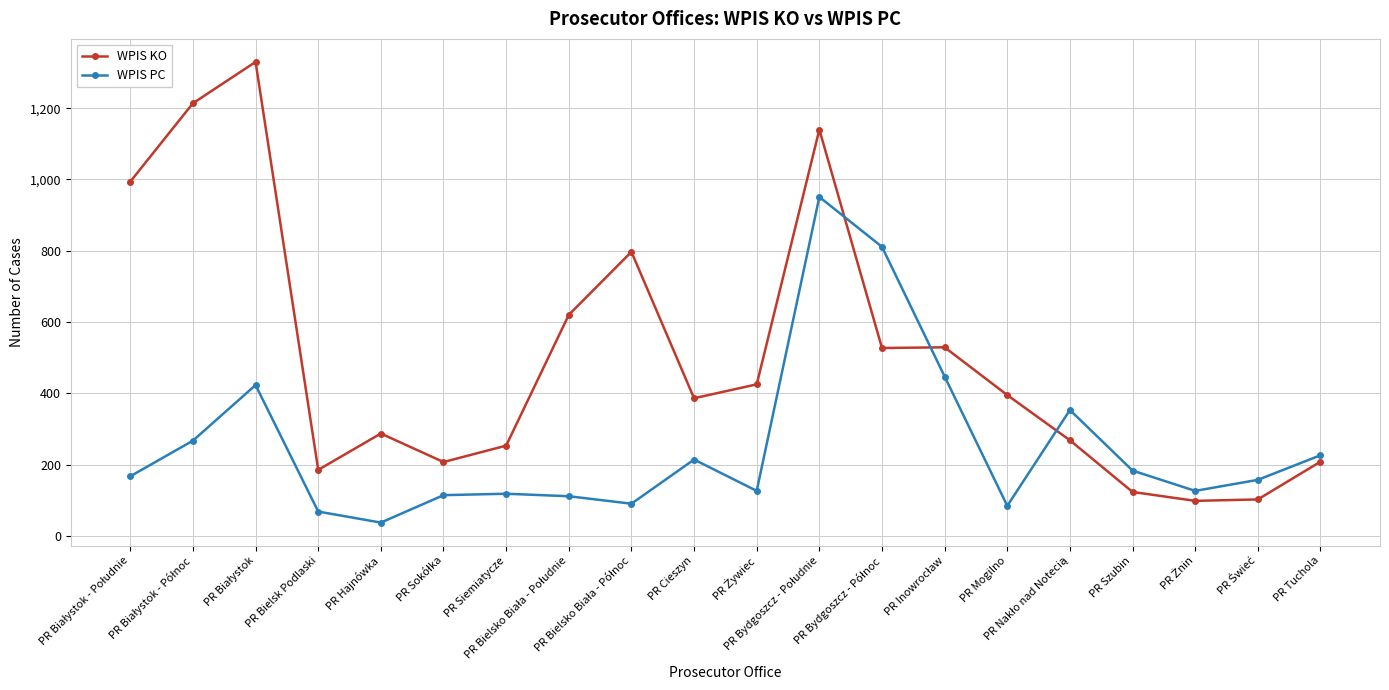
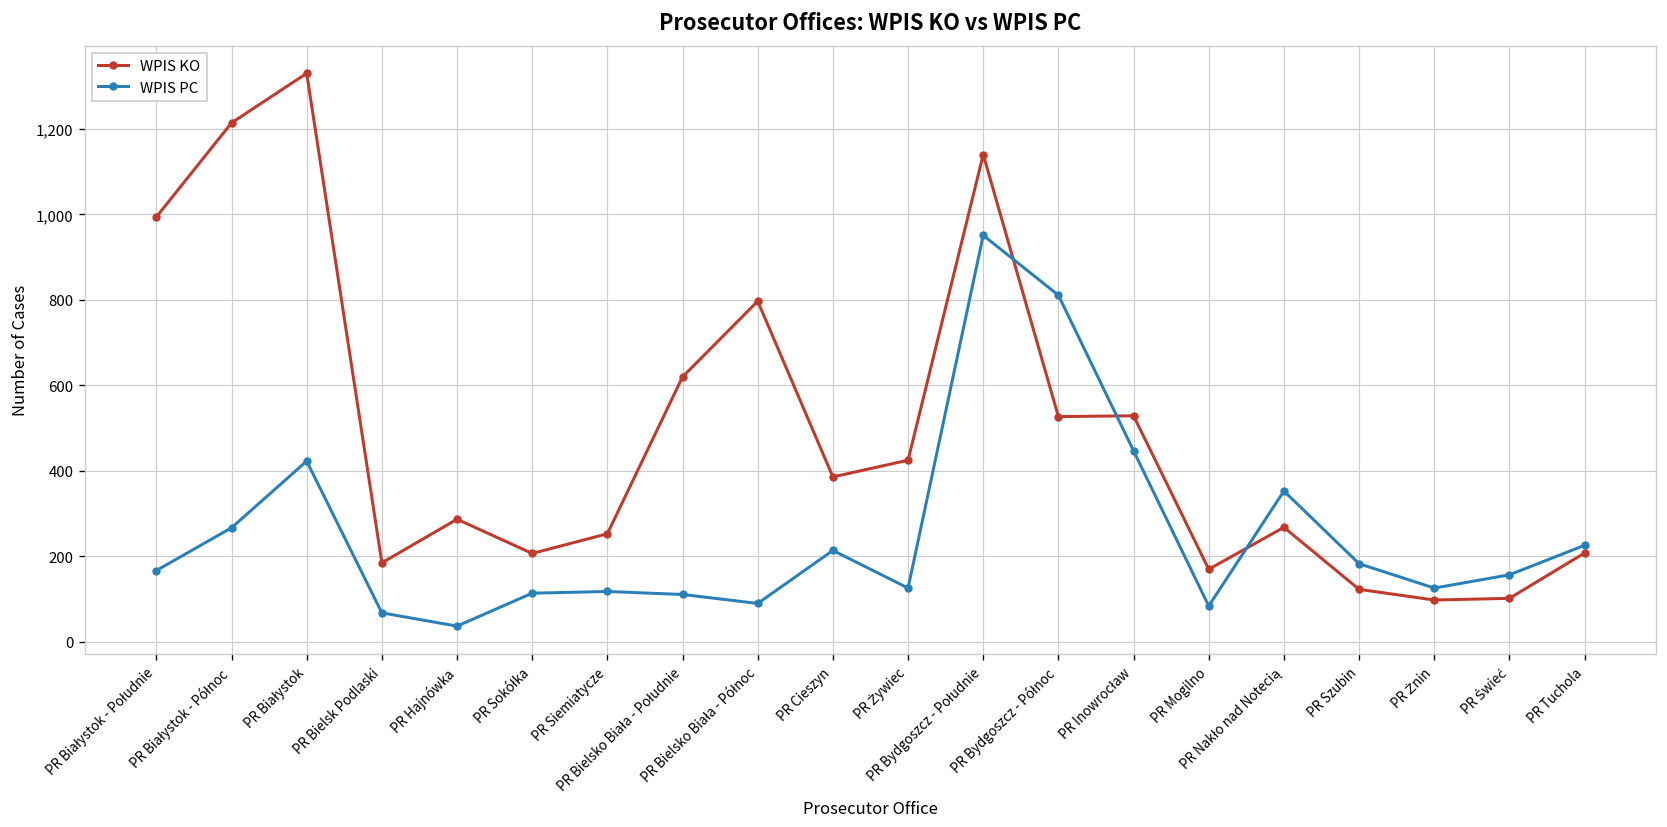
  {
    "WPIS KO": {
      "PR Białystok - Południe": "990",
      "PR Białystok - Północ": "1,210",
      "PR Białystok": "1,330",
      "PR Bielsk Podlaski": "190",
      "PR Hajnówka": "290",
      "PR Sokółka": "210",
      "PR Siemiatycze": "250",
      "PR Bielsko Biała - Południe": "620",
      "PR Bielsko Biała - Północ": "800",
      "PR Cieszyn": "390",
      "PR Żywiec": "430",
      "PR Bydgoszcz - Południe": "1,140",
      "PR Bydgoszcz - Północ": "530",
      "PR Inowrocław": "530",
-     "PR Mogilno": "400",
+     "PR Mogilno": "170",
      "PR Nakło nad Notecią": "270",
      "PR Szubin": "120",
      "PR Żnin": "100",
      "PR Świeć": "100",
      "PR Tuchola": "210"
    },
    "WPIS PC": {
      "PR Białystok - Południe": "170",
      "PR Białystok - Północ": "270",
      "PR Białystok": "420",
      "PR Bielsk Podlaski": "70",
      "PR Hajnówka": "40",
      "PR Sokółka": "110",
      "PR Siemiatycze": "120",
      "PR Bielsko Biała - Południe": "110",
      "PR Bielsko Biała - Północ": "90",
      "PR Cieszyn": "210",
      "PR Żywiec": "130",
      "PR Bydgoszcz - Południe": "950",
      "PR Bydgoszcz - Północ": "810",
      "PR Inowrocław": "450",
      "PR Mogilno": "80",
      "PR Nakło nad Notecią": "350",
      "PR Szubin": "180",
      "PR Żnin": "130",
      "PR Świeć": "160",
      "PR Tuchola": "230"
    }
  }
